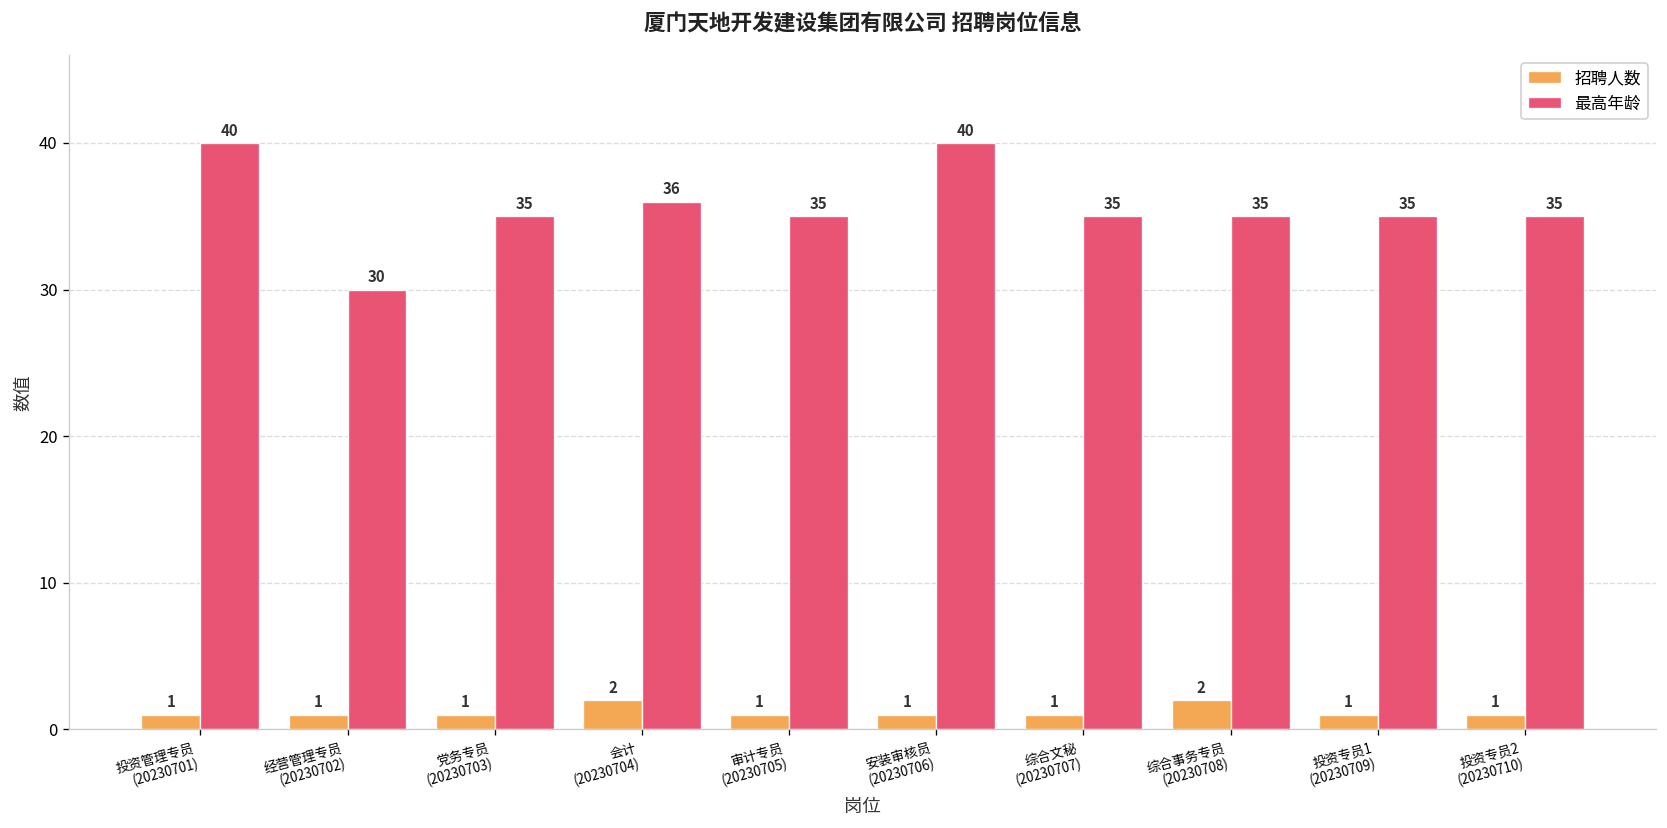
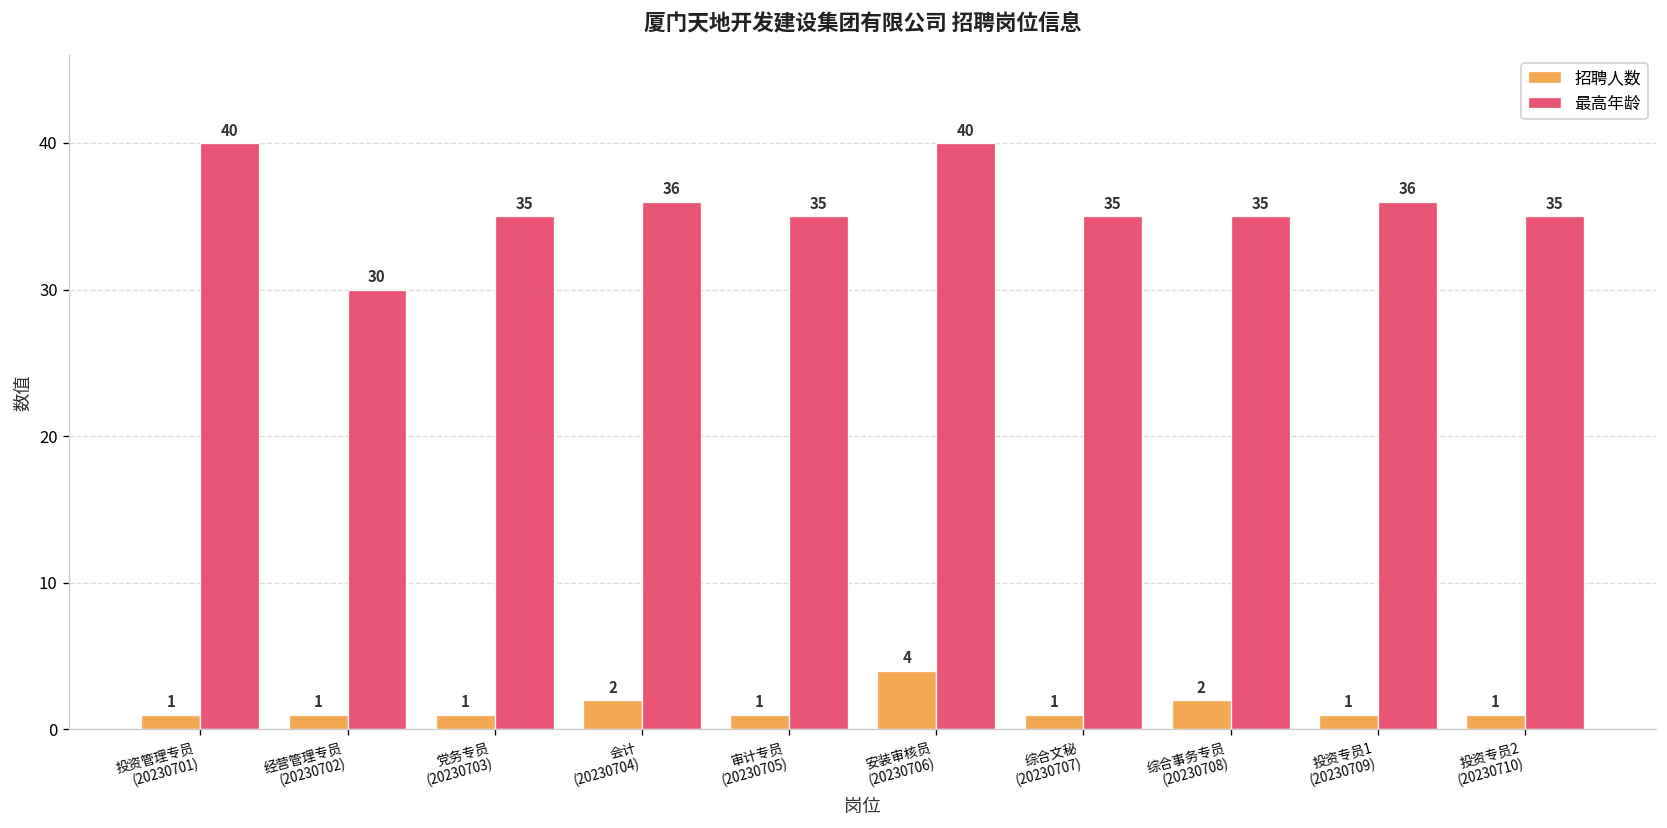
  {
    "招聘人数": {
      "投资管理专员 (20230701)": 1,
      "经营管理专员 (20230702)": 1,
      "党务专员 (20230703)": 1,
      "会计 (20230704)": 2,
      "审计专员 (20230705)": 1,
-     "安装审核员 (20230706)": 1,
+     "安装审核员 (20230706)": 4,
      "综合文秘 (20230707)": 1,
      "综合事务专员 (20230708)": 2,
      "投资专员1 (20230709)": 1,
      "投资专员2 (20230710)": 1
    },
    "最高年龄": {
      "投资管理专员 (20230701)": 40,
      "经营管理专员 (20230702)": 30,
      "党务专员 (20230703)": 35,
      "会计 (20230704)": 36,
      "审计专员 (20230705)": 35,
      "安装审核员 (20230706)": 40,
      "综合文秘 (20230707)": 35,
      "综合事务专员 (20230708)": 35,
-     "投资专员1 (20230709)": 35,
+     "投资专员1 (20230709)": 36,
      "投资专员2 (20230710)": 35
    }
  }
